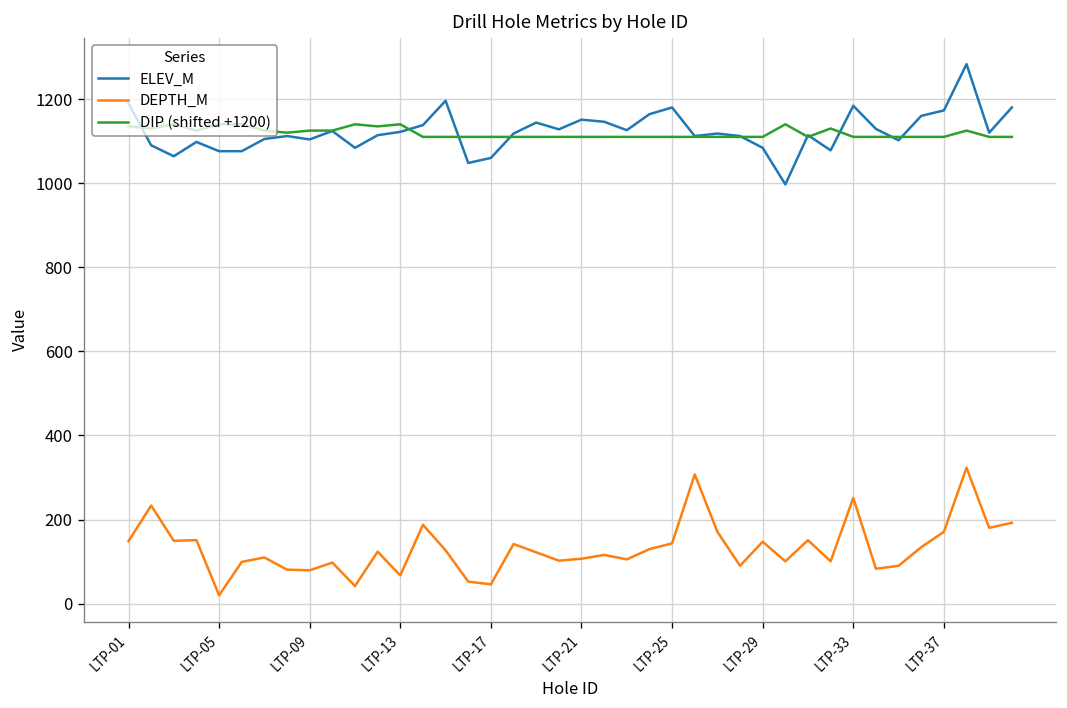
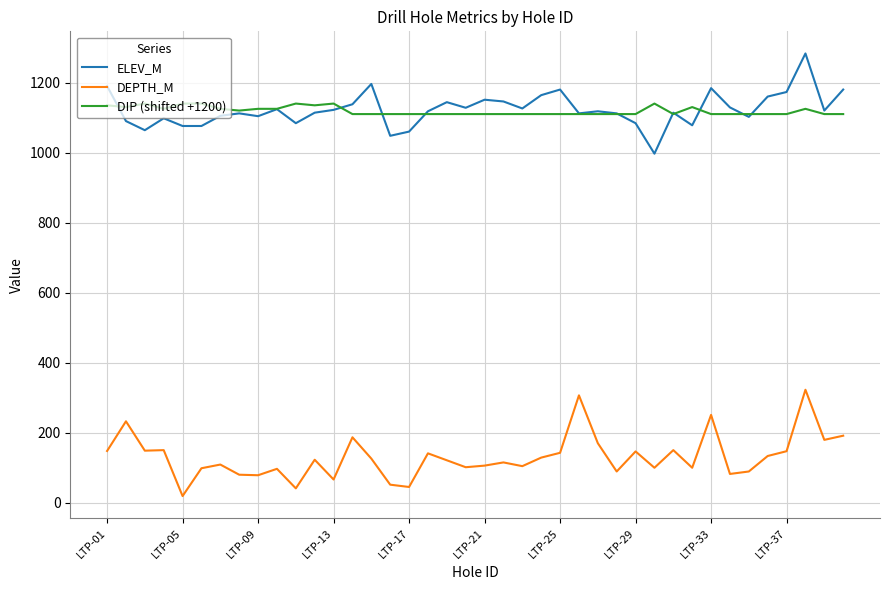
  {
    "ELEV_M": {
      "LTP-05": 1080,
      "LTP-09": 1100,
      "LTP-13": 1120,
      "LTP-17": 1060,
      "LTP-21": 1150,
      "LTP-25": 1180,
      "LTP-29": 1080,
      "LTP-33": 1180,
      "LTP-37": 1170
    },
    "DEPTH_M": {
      "LTP-01": 150,
      "LTP-05": 20,
      "LTP-09": 80,
      "LTP-13": 70,
      "LTP-17": 50,
      "LTP-21": 110,
      "LTP-25": 140,
      "LTP-29": 150,
      "LTP-33": 250,
-     "LTP-37": 170
+     "LTP-37": 150
    },
    "DIP (shifted +1200)": {
      "LTP-09": 1130,
      "LTP-13": 1140,
      "LTP-17": 1110,
      "LTP-21": 1110,
      "LTP-25": 1110,
      "LTP-29": 1110,
      "LTP-33": 1110,
      "LTP-37": 1110
    }
  }
